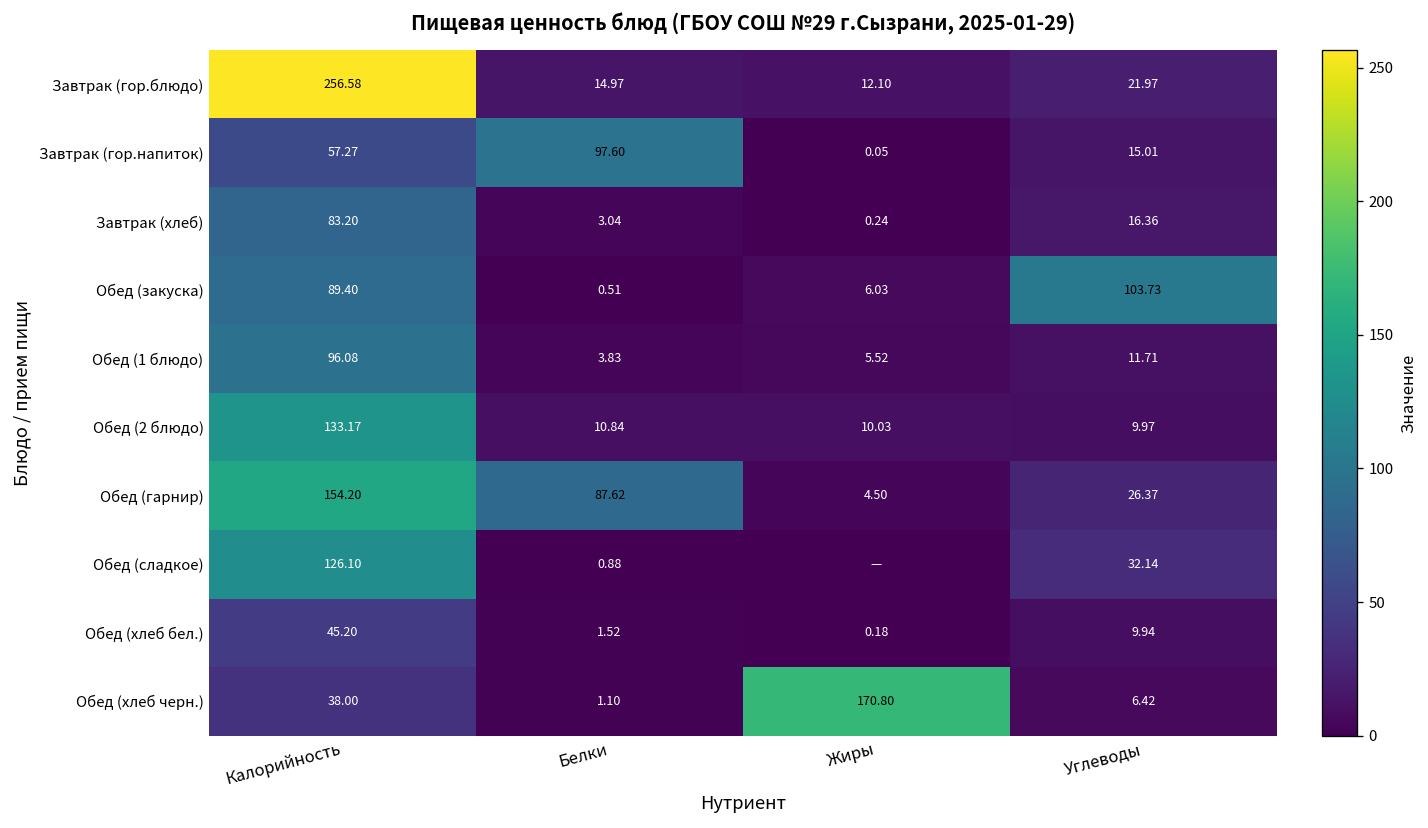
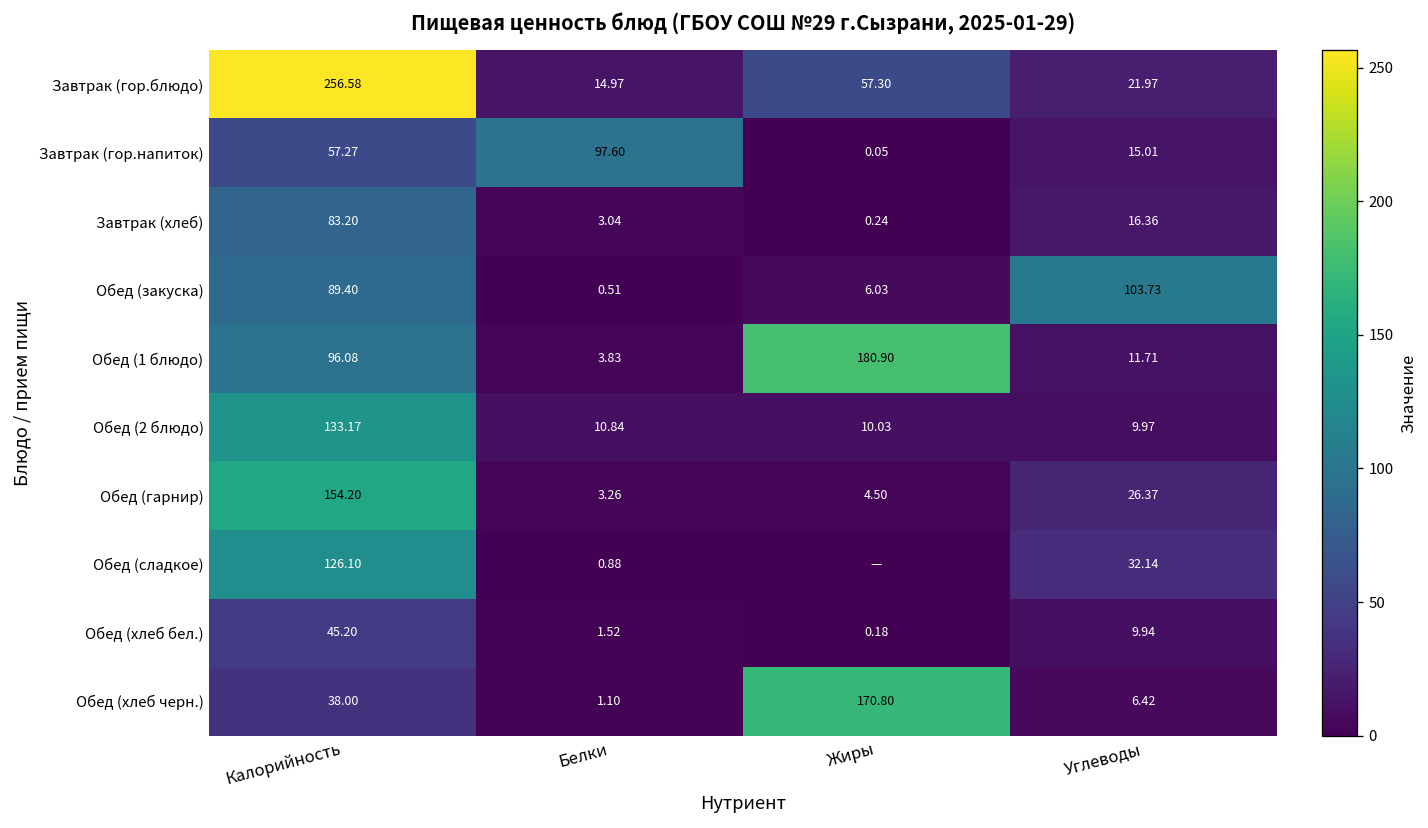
  {
    "Завтрак (гор.блюдо)": {
      "Калорийность": 256.58,
      "Белки": 14.97,
-     "Жиры": 12.10,
+     "Жиры": 57.30,
      "Углеводы": 21.97
    },
    "Завтрак (гор.напиток)": {
      "Калорийность": 57.27,
      "Белки": 97.60,
      "Жиры": 0.05,
      "Углеводы": 15.01
    },
    "Завтрак (хлеб)": {
      "Калорийность": 83.20,
      "Белки": 3.04,
      "Жиры": 0.24,
      "Углеводы": 16.36
    },
    "Обед (закуска)": {
      "Калорийность": 89.40,
      "Белки": 0.51,
      "Жиры": 6.03,
      "Углеводы": 103.73
    },
    "Обед (1 блюдо)": {
      "Калорийность": 96.08,
      "Белки": 3.83,
-     "Жиры": 5.52,
+     "Жиры": 180.90,
      "Углеводы": 11.71
    },
    "Обед (2 блюдо)": {
      "Калорийность": 133.17,
      "Белки": 10.84,
      "Жиры": 10.03,
      "Углеводы": 9.97
    },
    "Обед (гарнир)": {
      "Калорийность": 154.20,
-     "Белки": 87.62,
+     "Белки": 3.26,
      "Жиры": 4.50,
      "Углеводы": 26.37
    },
    "Обед (сладкое)": {
      "Калорийность": 126.10,
      "Белки": 0.88,
      "Углеводы": 32.14
    },
    "Обед (хлеб бел.)": {
      "Калорийность": 45.20,
      "Белки": 1.52,
      "Жиры": 0.18,
      "Углеводы": 9.94
    },
    "Обед (хлеб черн.)": {
      "Калорийность": 38.00,
      "Белки": 1.10,
      "Жиры": 170.80,
      "Углеводы": 6.42
    }
  }
